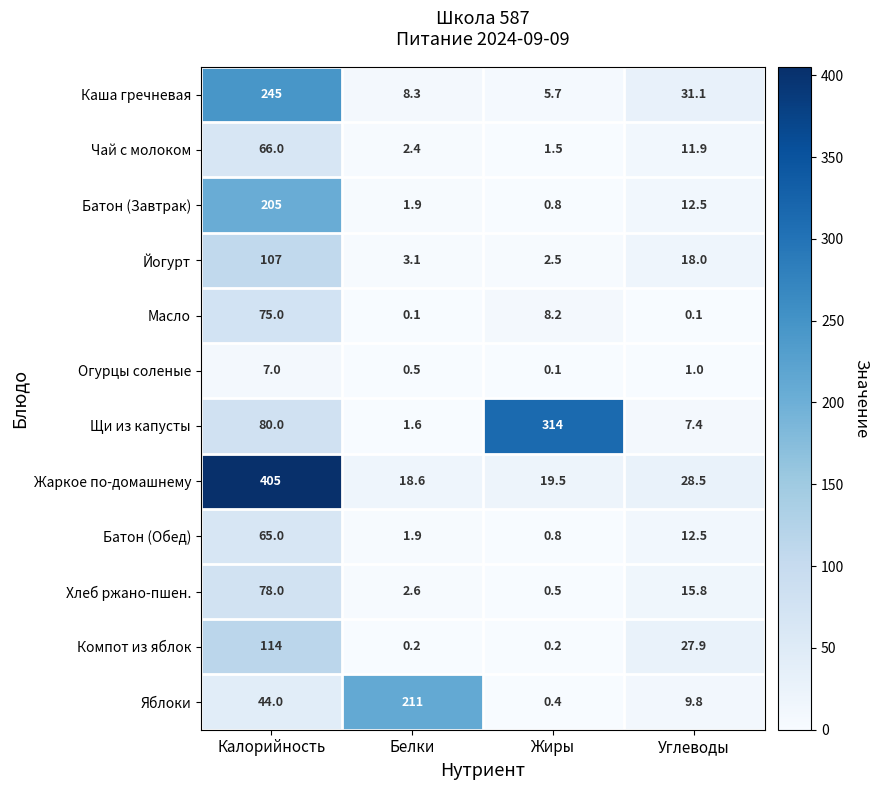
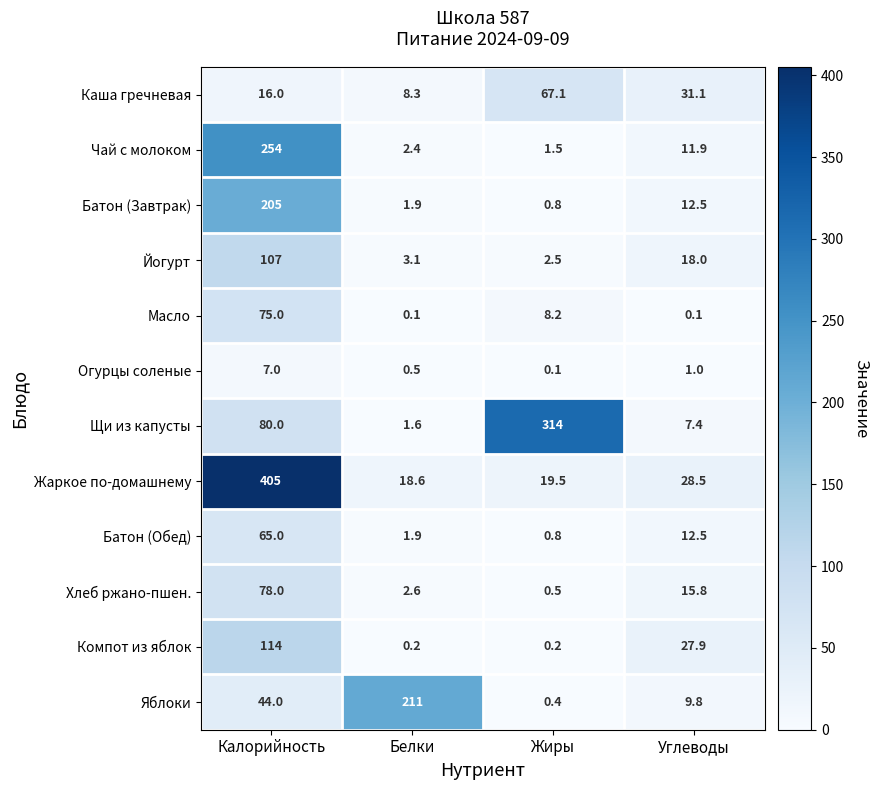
  {
    "Каша гречневая": {
-     "Калорийность": 245,
+     "Калорийность": 16.0,
      "Белки": 8.3,
-     "Жиры": 5.7,
+     "Жиры": 67.1,
      "Углеводы": 31.1
    },
    "Чай с молоком": {
-     "Калорийность": 66.0,
+     "Калорийность": 254,
      "Белки": 2.4,
      "Жиры": 1.5,
      "Углеводы": 11.9
    },
    "Батон (Завтрак)": {
      "Калорийность": 205,
      "Белки": 1.9,
      "Жиры": 0.8,
      "Углеводы": 12.5
    },
    "Йогурт": {
      "Калорийность": 107,
      "Белки": 3.1,
      "Жиры": 2.5,
      "Углеводы": 18.0
    },
    "Масло": {
      "Калорийность": 75.0,
      "Белки": 0.1,
      "Жиры": 8.2,
      "Углеводы": 0.1
    },
    "Огурцы соленые": {
      "Калорийность": 7.0,
      "Белки": 0.5,
      "Жиры": 0.1,
      "Углеводы": 1.0
    },
    "Щи из капусты": {
      "Калорийность": 80.0,
      "Белки": 1.6,
      "Жиры": 314,
      "Углеводы": 7.4
    },
    "Жаркое по-домашнему": {
      "Калорийность": 405,
      "Белки": 18.6,
      "Жиры": 19.5,
      "Углеводы": 28.5
    },
    "Батон (Обед)": {
      "Калорийность": 65.0,
      "Белки": 1.9,
      "Жиры": 0.8,
      "Углеводы": 12.5
    },
    "Хлеб ржано-пшен.": {
      "Калорийность": 78.0,
      "Белки": 2.6,
      "Жиры": 0.5,
      "Углеводы": 15.8
    },
    "Компот из яблок": {
      "Калорийность": 114,
      "Белки": 0.2,
      "Жиры": 0.2,
      "Углеводы": 27.9
    },
    "Яблоки": {
      "Калорийность": 44.0,
      "Белки": 211,
      "Жиры": 0.4,
      "Углеводы": 9.8
    }
  }
